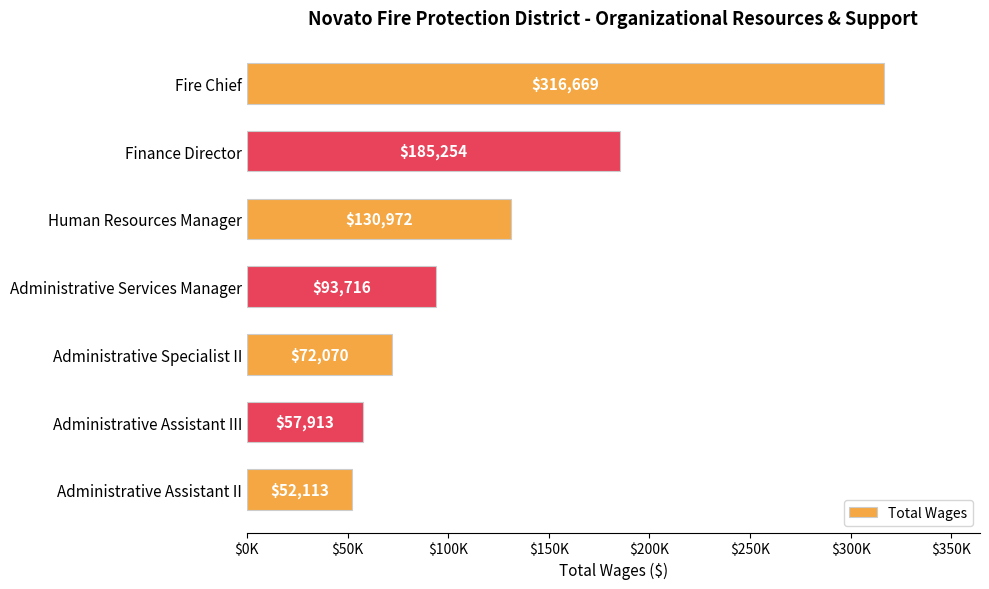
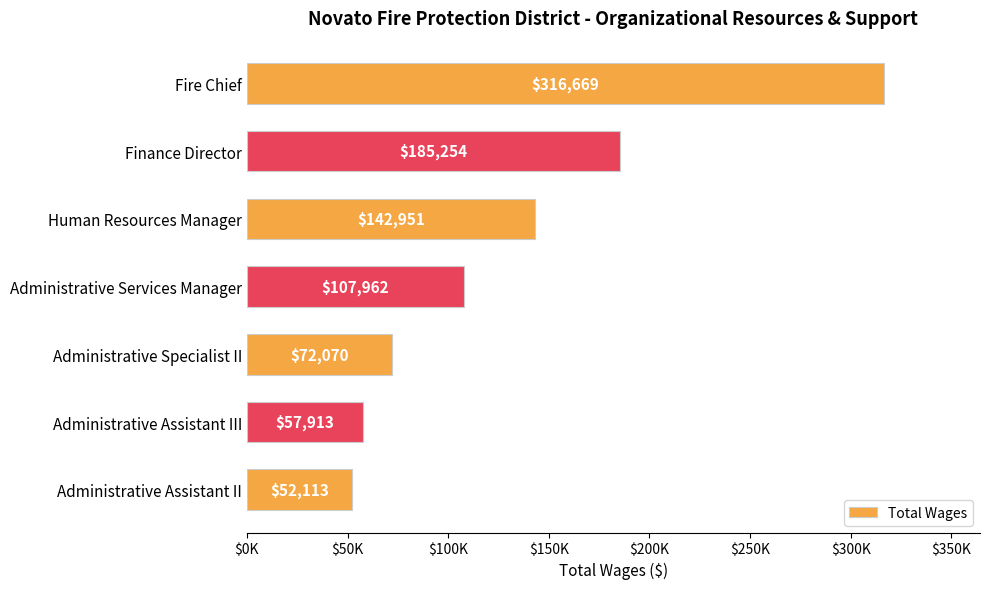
  {
    "Fire Chief": "$316,669",
    "Finance Director": "$185,254",
-   "Human Resources Manager": "$130,972",
-   "Administrative Services Manager": "$93,716",
+   "Human Resources Manager": "$142,951",
+   "Administrative Services Manager": "$107,962",
    "Administrative Specialist II": "$72,070",
    "Administrative Assistant III": "$57,913",
    "Administrative Assistant II": "$52,113"
  }
